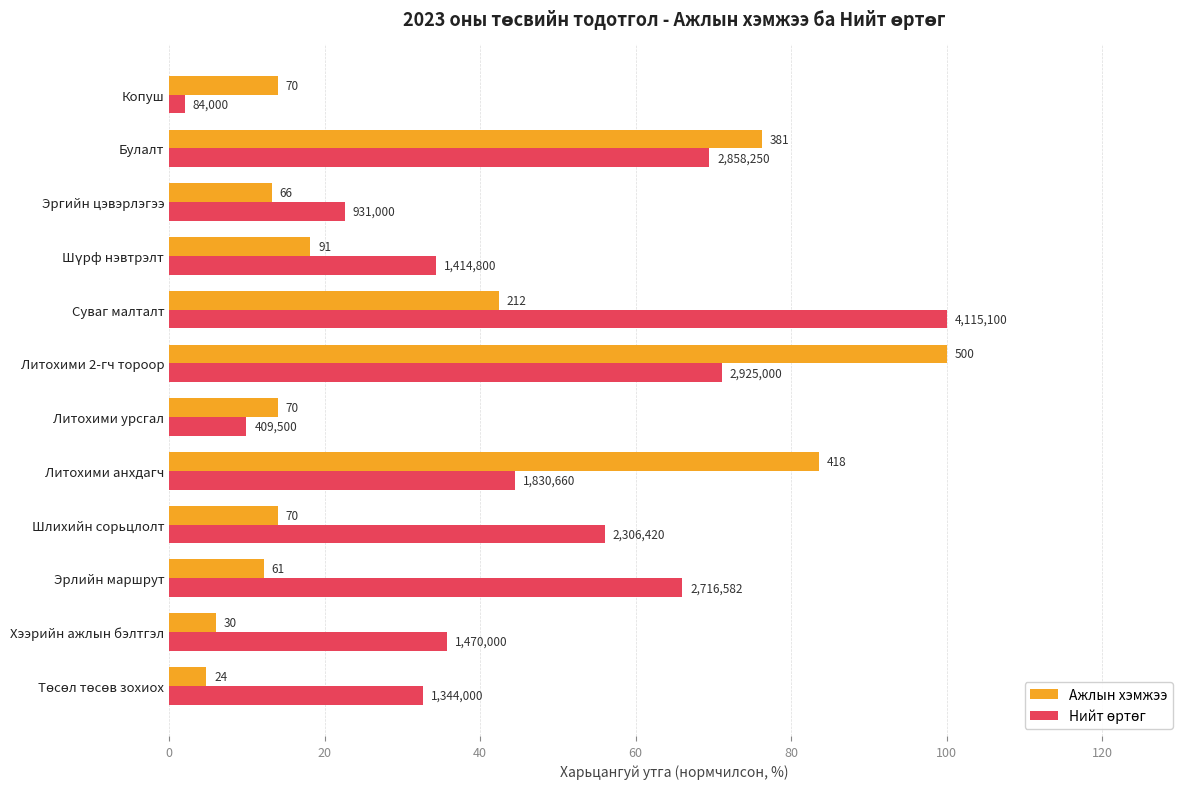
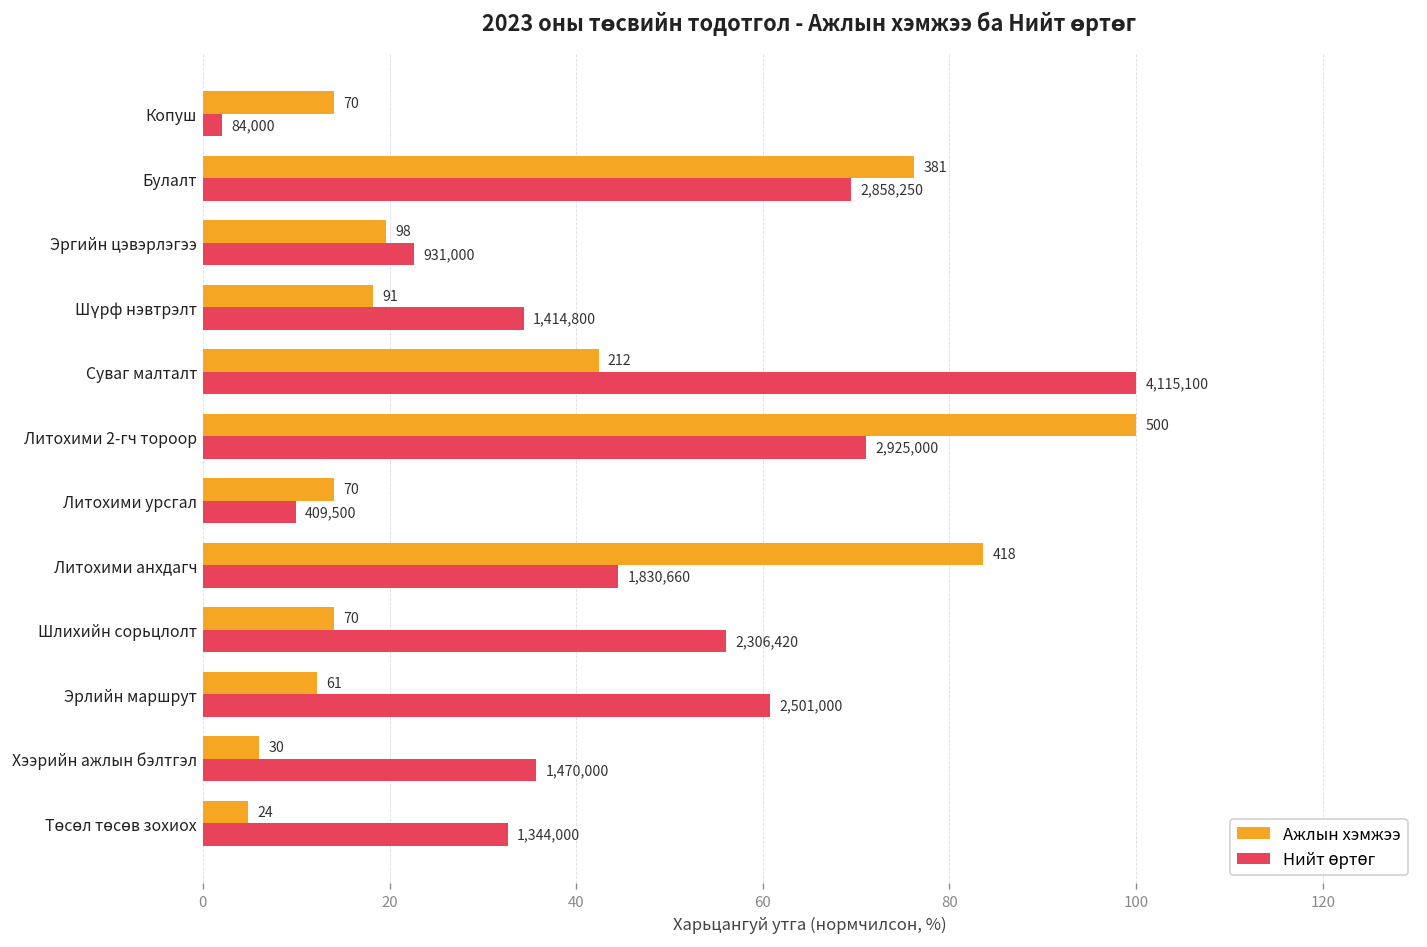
  {
    "Ажлын хэмжээ": {
-     "Эргийн цэвэрлэгээ": "66"
+     "Эргийн цэвэрлэгээ": "98"
    },
    "Нийт өртөг": {
-     "Эрлийн маршрут": "2,716,582"
+     "Эрлийн маршрут": "2,501,000"
    }
  }
